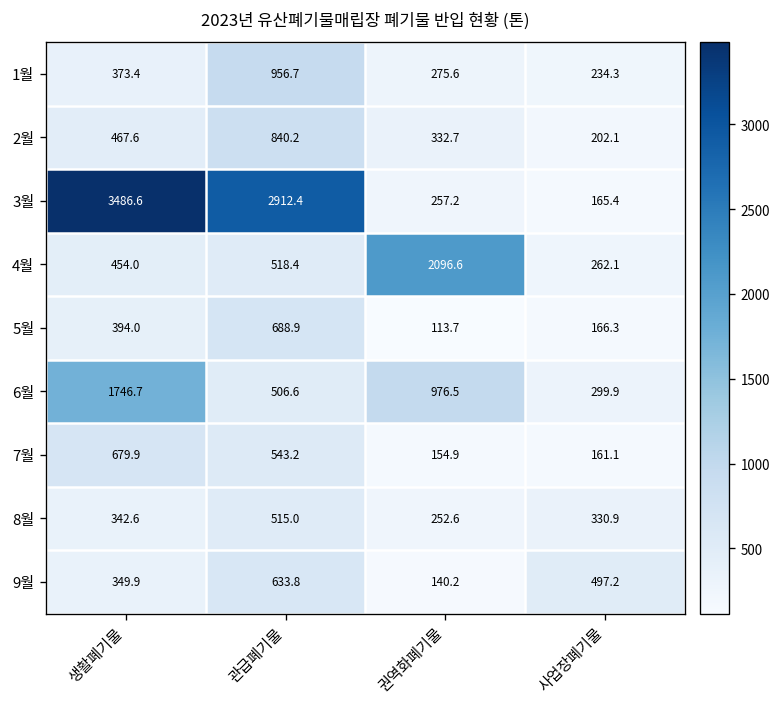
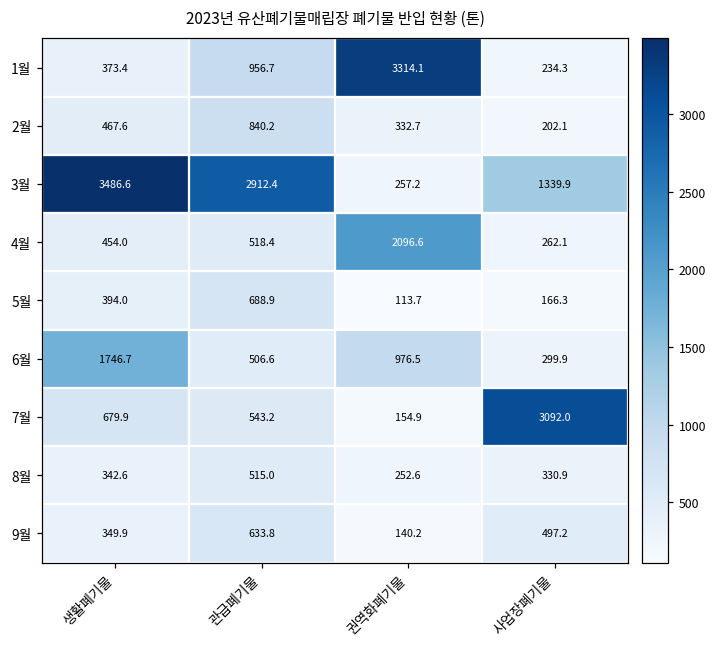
  {
    "1월": {
      "생활폐기물": 373.4,
      "관급폐기물": 956.7,
-     "권역화폐기물": 275.6,
+     "권역화폐기물": 3314.1,
      "사업장폐기물": 234.3
    },
    "2월": {
      "생활폐기물": 467.6,
      "관급폐기물": 840.2,
      "권역화폐기물": 332.7,
      "사업장폐기물": 202.1
    },
    "3월": {
      "생활폐기물": 3486.6,
      "관급폐기물": 2912.4,
      "권역화폐기물": 257.2,
-     "사업장폐기물": 165.4
+     "사업장폐기물": 1339.9
    },
    "4월": {
      "생활폐기물": 454.0,
      "관급폐기물": 518.4,
      "권역화폐기물": 2096.6,
      "사업장폐기물": 262.1
    },
    "5월": {
      "생활폐기물": 394.0,
      "관급폐기물": 688.9,
      "권역화폐기물": 113.7,
      "사업장폐기물": 166.3
    },
    "6월": {
      "생활폐기물": 1746.7,
      "관급폐기물": 506.6,
      "권역화폐기물": 976.5,
      "사업장폐기물": 299.9
    },
    "7월": {
      "생활폐기물": 679.9,
      "관급폐기물": 543.2,
      "권역화폐기물": 154.9,
-     "사업장폐기물": 161.1
+     "사업장폐기물": 3092.0
    },
    "8월": {
      "생활폐기물": 342.6,
      "관급폐기물": 515.0,
      "권역화폐기물": 252.6,
      "사업장폐기물": 330.9
    },
    "9월": {
      "생활폐기물": 349.9,
      "관급폐기물": 633.8,
      "권역화폐기물": 140.2,
      "사업장폐기물": 497.2
    }
  }
